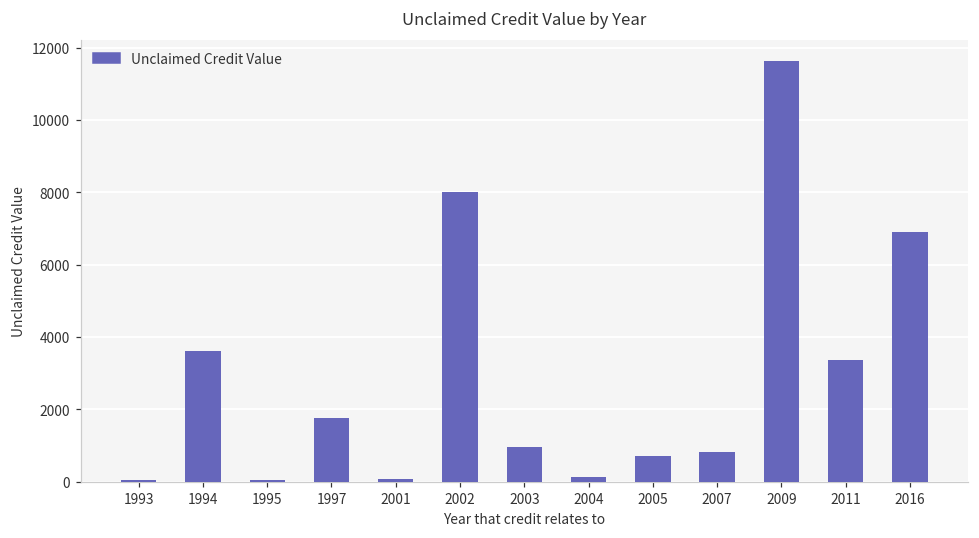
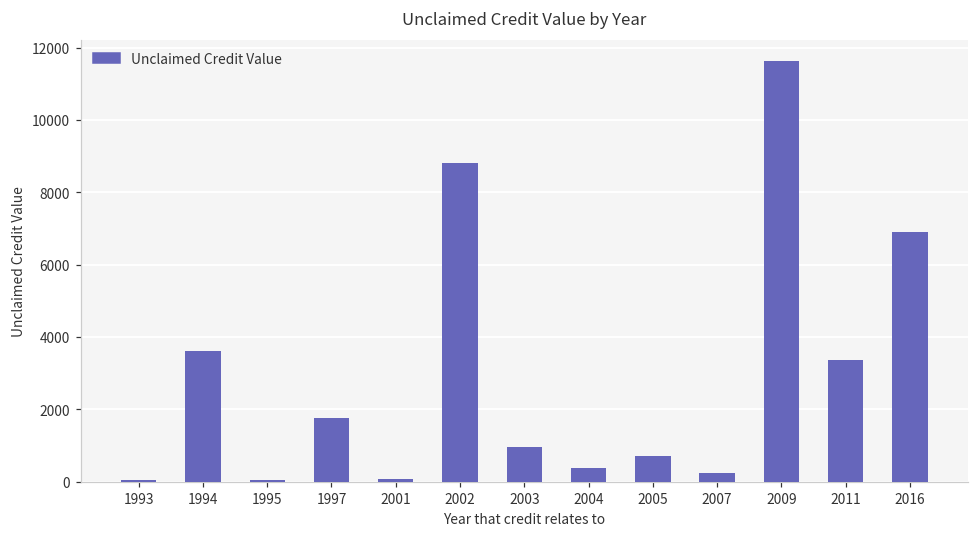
  {
    "1994": 3600,
    "1997": 1700,
    "2001": 100,
-   "2002": 8000,
+   "2002": 8800,
    "2003": 1000,
-   "2004": 100,
+   "2004": 400,
    "2005": 700,
-   "2007": 800,
+   "2007": 200,
    "2009": 11600,
    "2011": 3400,
    "2016": 6900
  }
